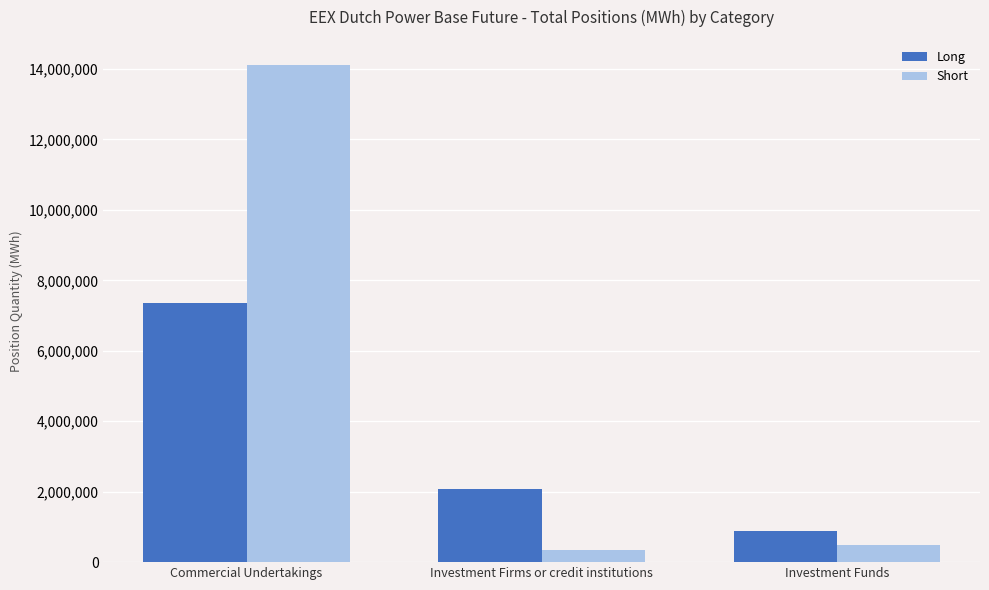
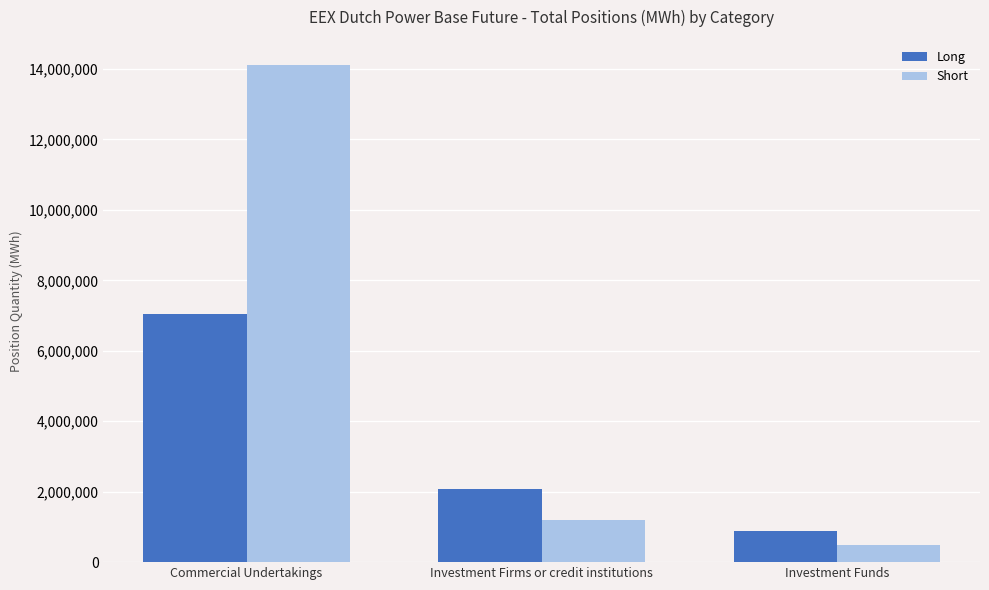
  {
    "Long": {
-     "Commercial Undertakings": "7,400,000",
+     "Commercial Undertakings": "7,000,000",
      "Investment Firms or credit institutions": "2,100,000",
      "Investment Funds": "900,000"
    },
    "Short": {
      "Commercial Undertakings": "14,100,000",
-     "Investment Firms or credit institutions": "300,000",
+     "Investment Firms or credit institutions": "1,200,000",
      "Investment Funds": "500,000"
    }
  }
